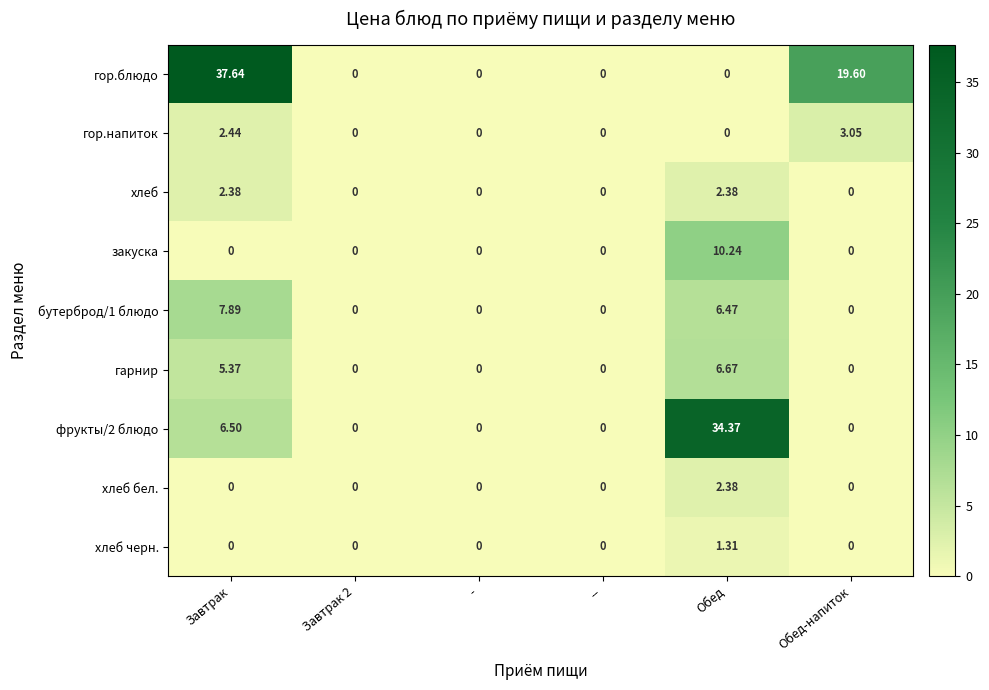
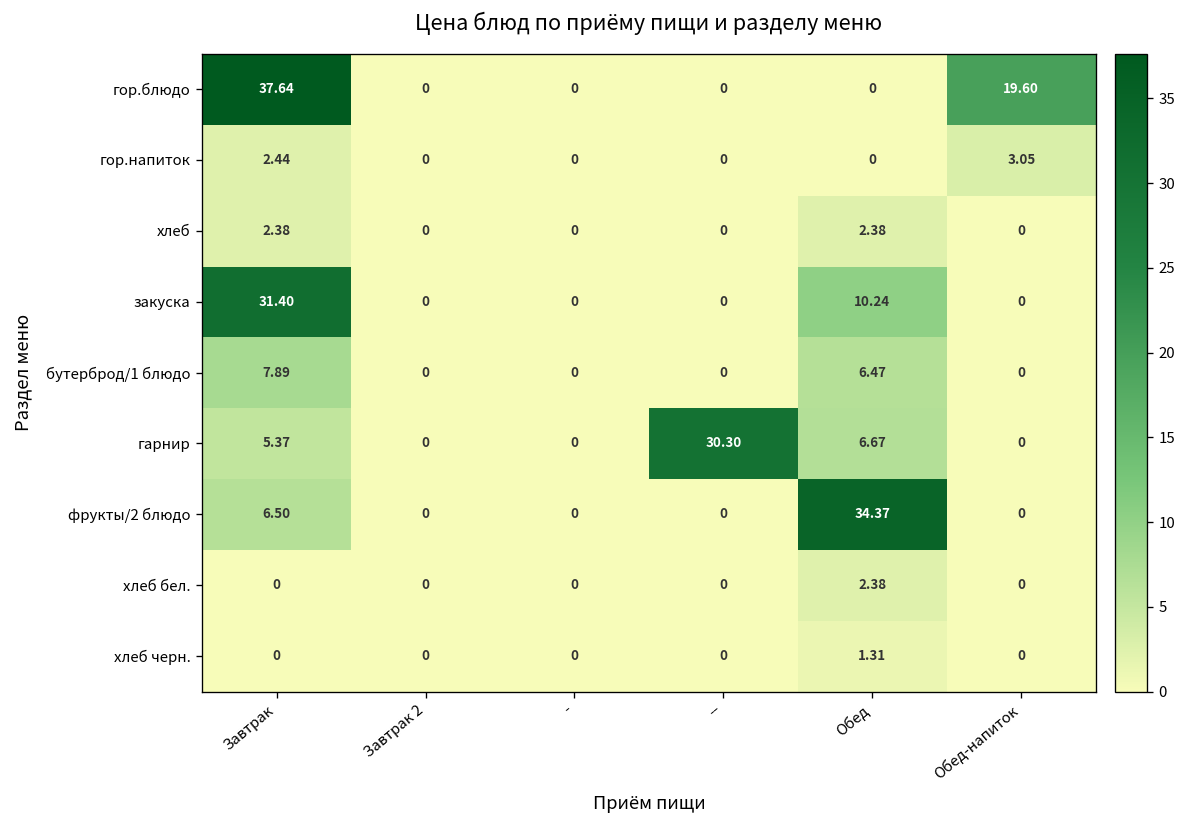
  {
    "гор.блюдо": {
      "Завтрак": 37.64,
      "Завтрак 2": 0,
      "-": 0,
      "--": 0,
      "Обед": 0,
      "Обед-напиток": 19.60
    },
    "гор.напиток": {
      "Завтрак": 2.44,
      "Завтрак 2": 0,
      "-": 0,
      "--": 0,
      "Обед": 0,
      "Обед-напиток": 3.05
    },
    "хлеб": {
      "Завтрак": 2.38,
      "Завтрак 2": 0,
      "-": 0,
      "--": 0,
      "Обед": 2.38,
      "Обед-напиток": 0
    },
    "закуска": {
-     "Завтрак": 0,
+     "Завтрак": 31.40,
      "Завтрак 2": 0,
      "-": 0,
      "--": 0,
      "Обед": 10.24,
      "Обед-напиток": 0
    },
    "бутерброд/1 блюдо": {
      "Завтрак": 7.89,
      "Завтрак 2": 0,
      "-": 0,
      "--": 0,
      "Обед": 6.47,
      "Обед-напиток": 0
    },
    "гарнир": {
      "Завтрак": 5.37,
      "Завтрак 2": 0,
      "-": 0,
-     "--": 0,
+     "--": 30.30,
      "Обед": 6.67,
      "Обед-напиток": 0
    },
    "фрукты/2 блюдо": {
      "Завтрак": 6.50,
      "Завтрак 2": 0,
      "-": 0,
      "--": 0,
      "Обед": 34.37,
      "Обед-напиток": 0
    },
    "хлеб бел.": {
      "Завтрак": 0,
      "Завтрак 2": 0,
      "-": 0,
      "--": 0,
      "Обед": 2.38,
      "Обед-напиток": 0
    },
    "хлеб черн.": {
      "Завтрак": 0,
      "Завтрак 2": 0,
      "-": 0,
      "--": 0,
      "Обед": 1.31,
      "Обед-напиток": 0
    }
  }
